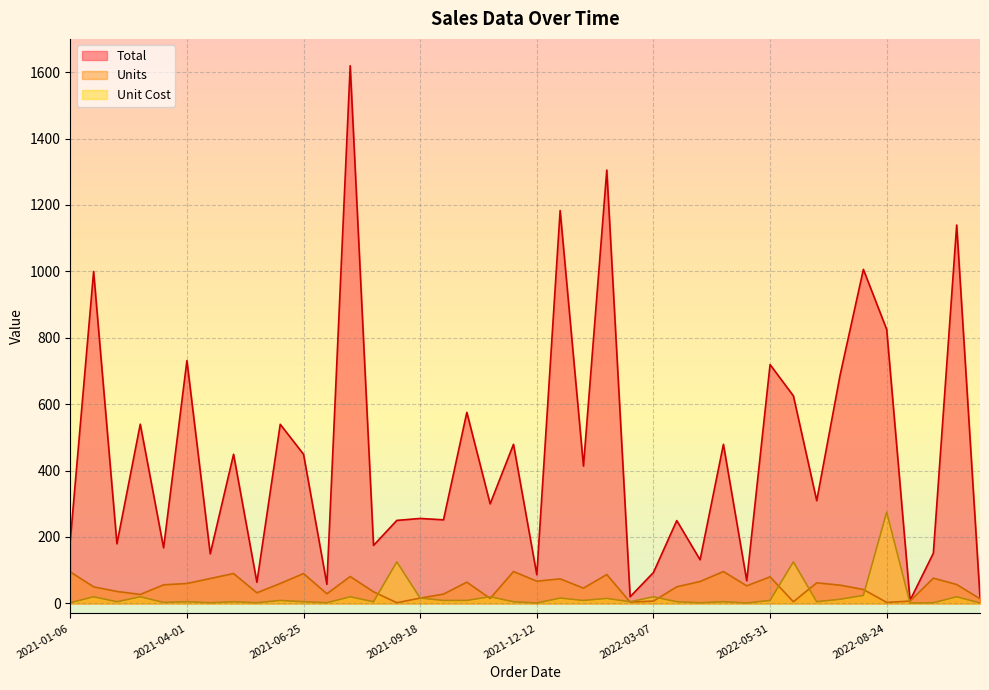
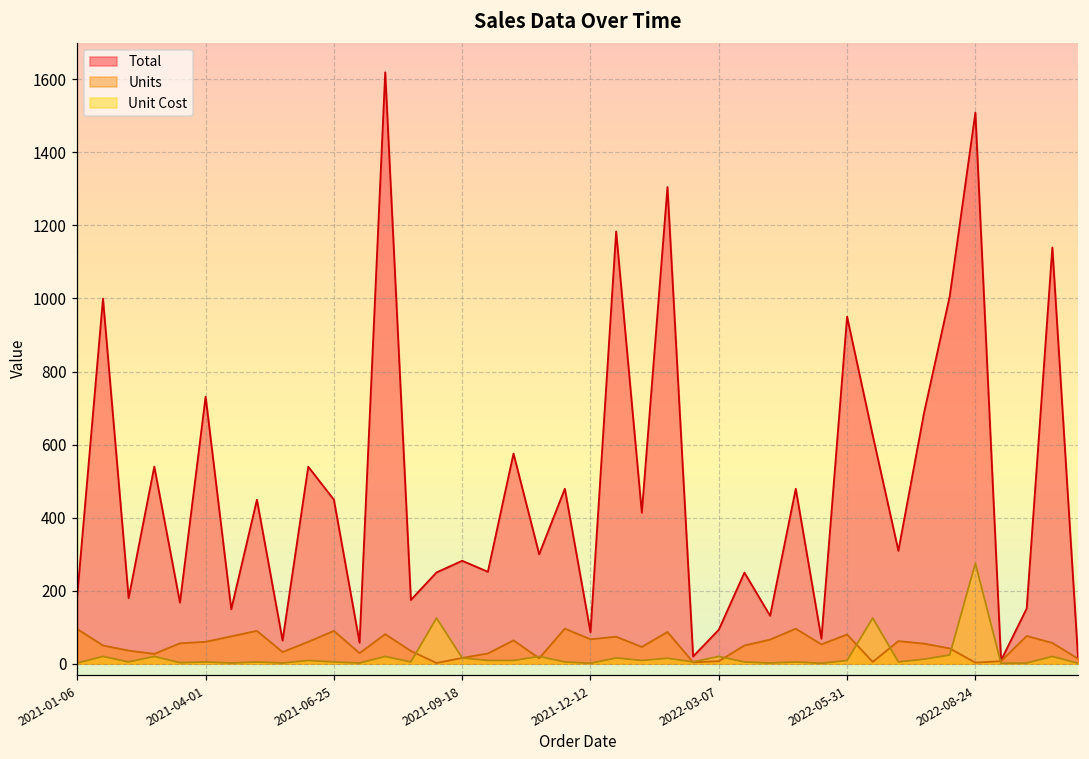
  {
    "Total": {
      "2021-01-06": 190,
      "2021-04-01": 730,
      "2021-06-25": 450,
-     "2021-09-18": 260,
+     "2021-09-18": 280,
      "2021-12-12": 90,
      "2022-03-07": 90,
-     "2022-05-31": 720,
-     "2022-08-24": 830
+     "2022-05-31": 950,
+     "2022-08-24": 1510
    }
  }
